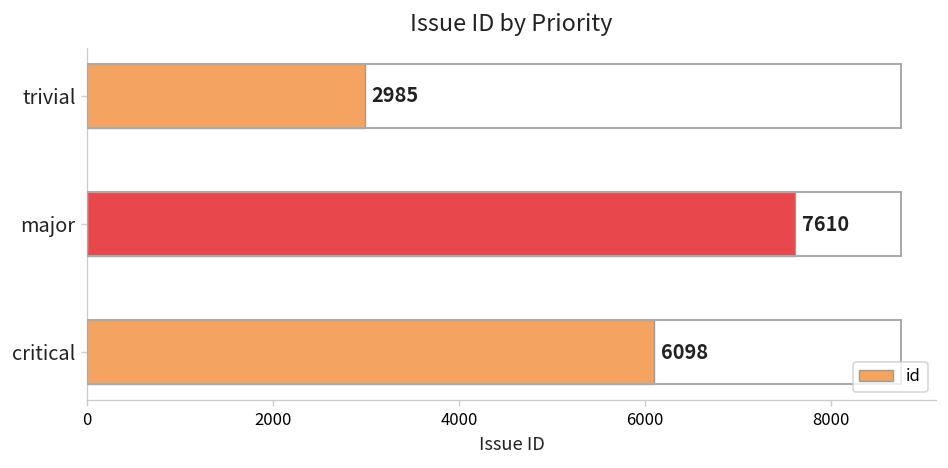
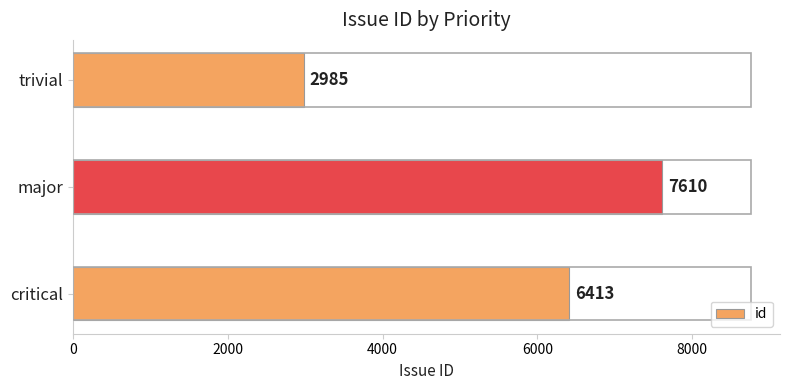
  {
    "trivial": 2985,
    "major": 7610,
-   "critical": 6098
+   "critical": 6413
  }
